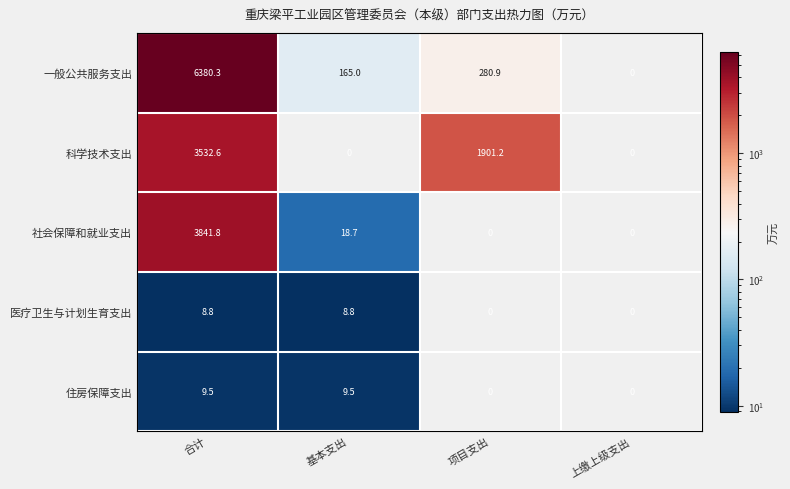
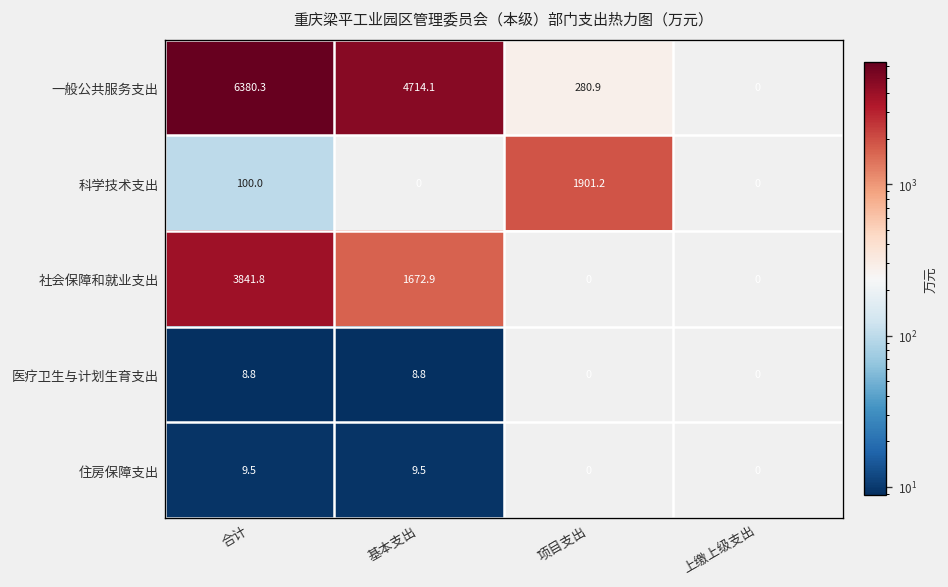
  {
    "一般公共服务支出": {
      "合计": 6380.3,
-     "基本支出": 165.0,
+     "基本支出": 4714.1,
      "项目支出": 280.9
    },
    "科学技术支出": {
-     "合计": 3532.6,
+     "合计": 100.0,
      "项目支出": 1901.2
    },
    "社会保障和就业支出": {
      "合计": 3841.8,
-     "基本支出": 18.7
+     "基本支出": 1672.9
    },
    "医疗卫生与计划生育支出": {
      "合计": 8.8,
      "基本支出": 8.8
    },
    "住房保障支出": {
      "合计": 9.5,
      "基本支出": 9.5
    }
  }
